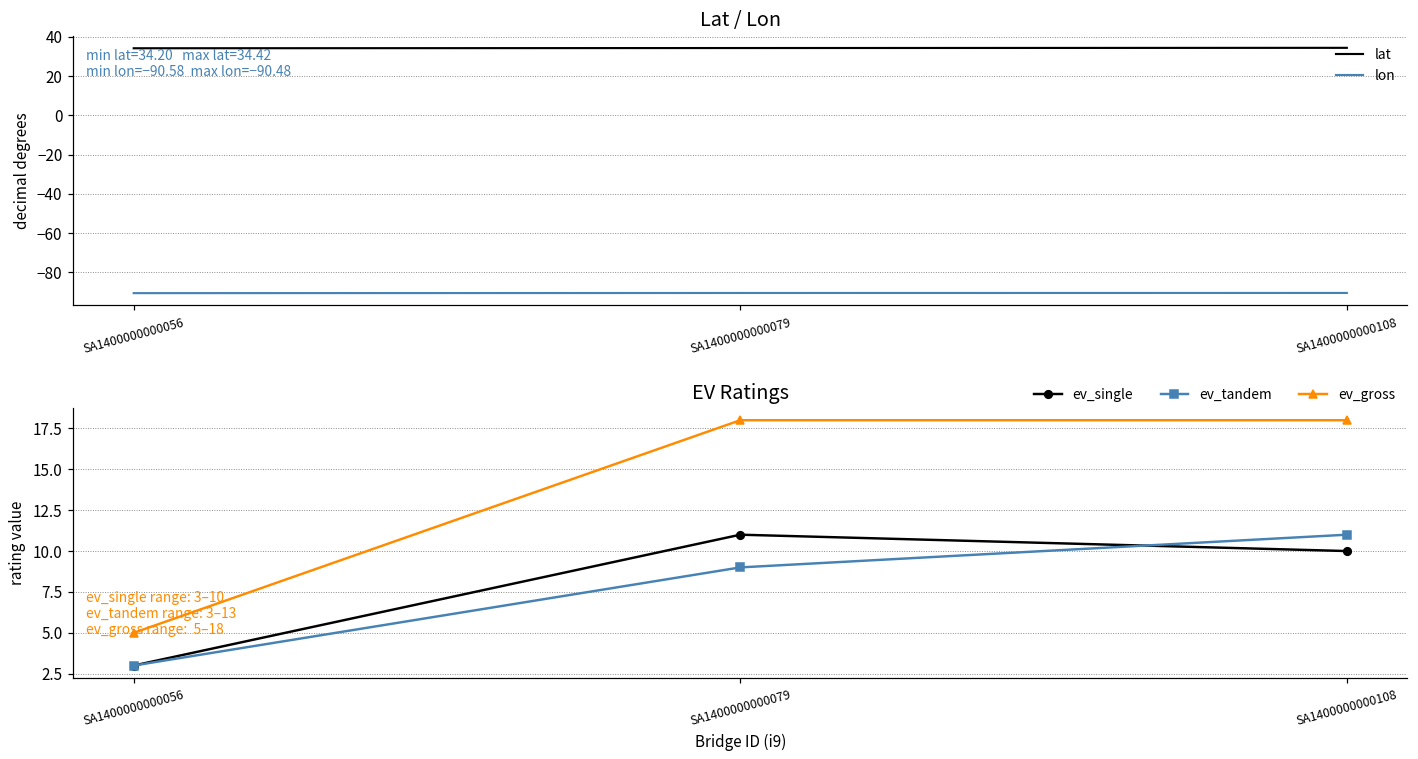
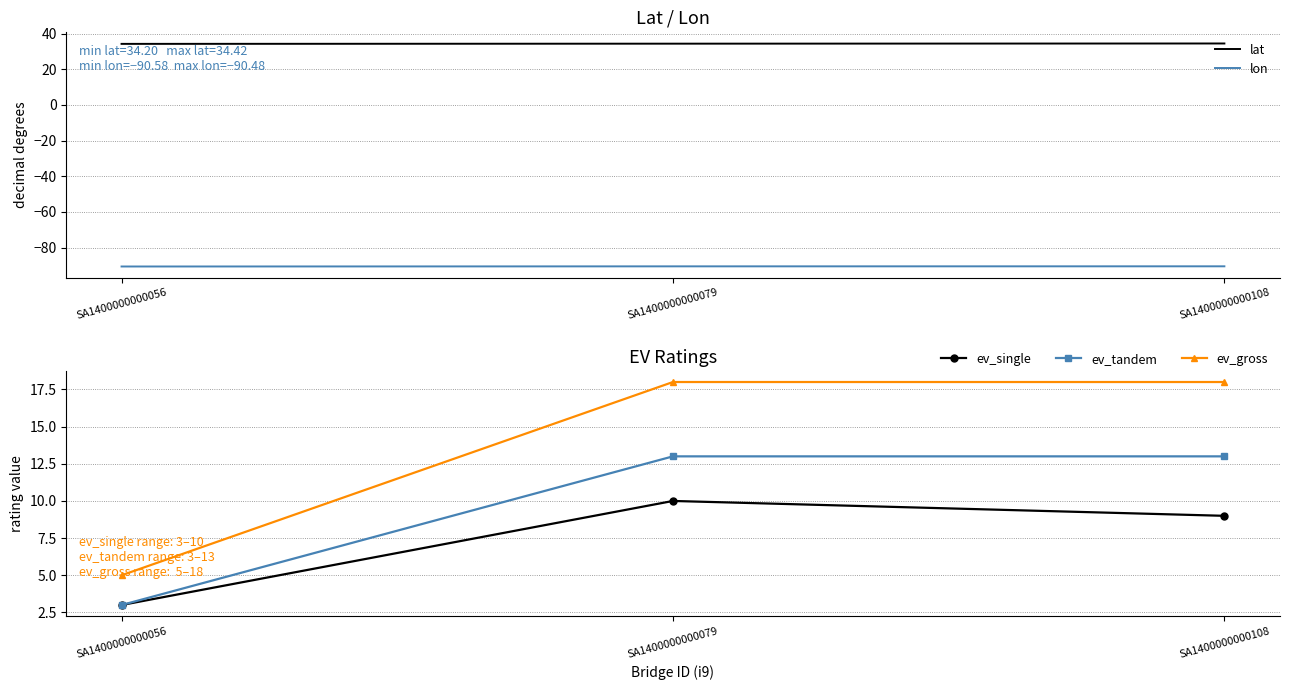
  {
    "Lat / Lon": {
      "lat": {
        "SA1400000000056": 34.20
      },
      "lon": {
        "SA1400000000056": -91,
        "SA1400000000079": -90,
        "SA1400000000108": -90
      }
    },
    "EV Ratings": {
      "ev_single": {
-       "SA1400000000079": 11,
-       "SA1400000000108": 10
+       "SA1400000000079": 10,
+       "SA1400000000108": 9
      },
      "ev_tandem": {
-       "SA1400000000079": 9,
-       "SA1400000000108": 11
+       "SA1400000000079": 13,
+       "SA1400000000108": 13
      },
      "ev_gross": {
        "SA1400000000056": 5
      }
    }
  }
